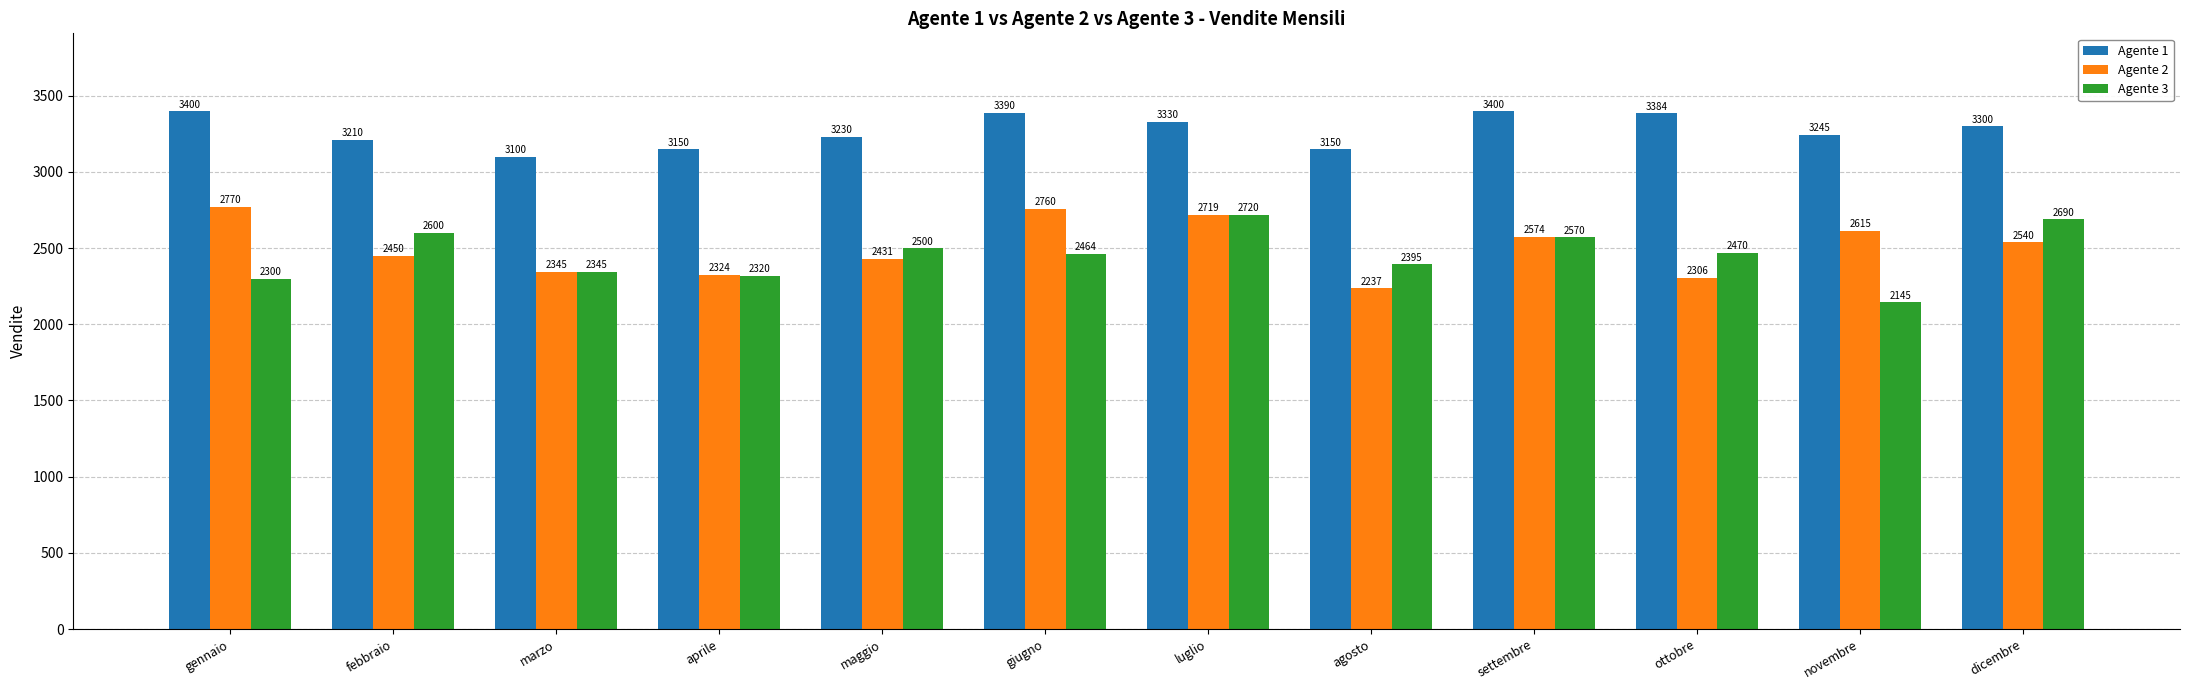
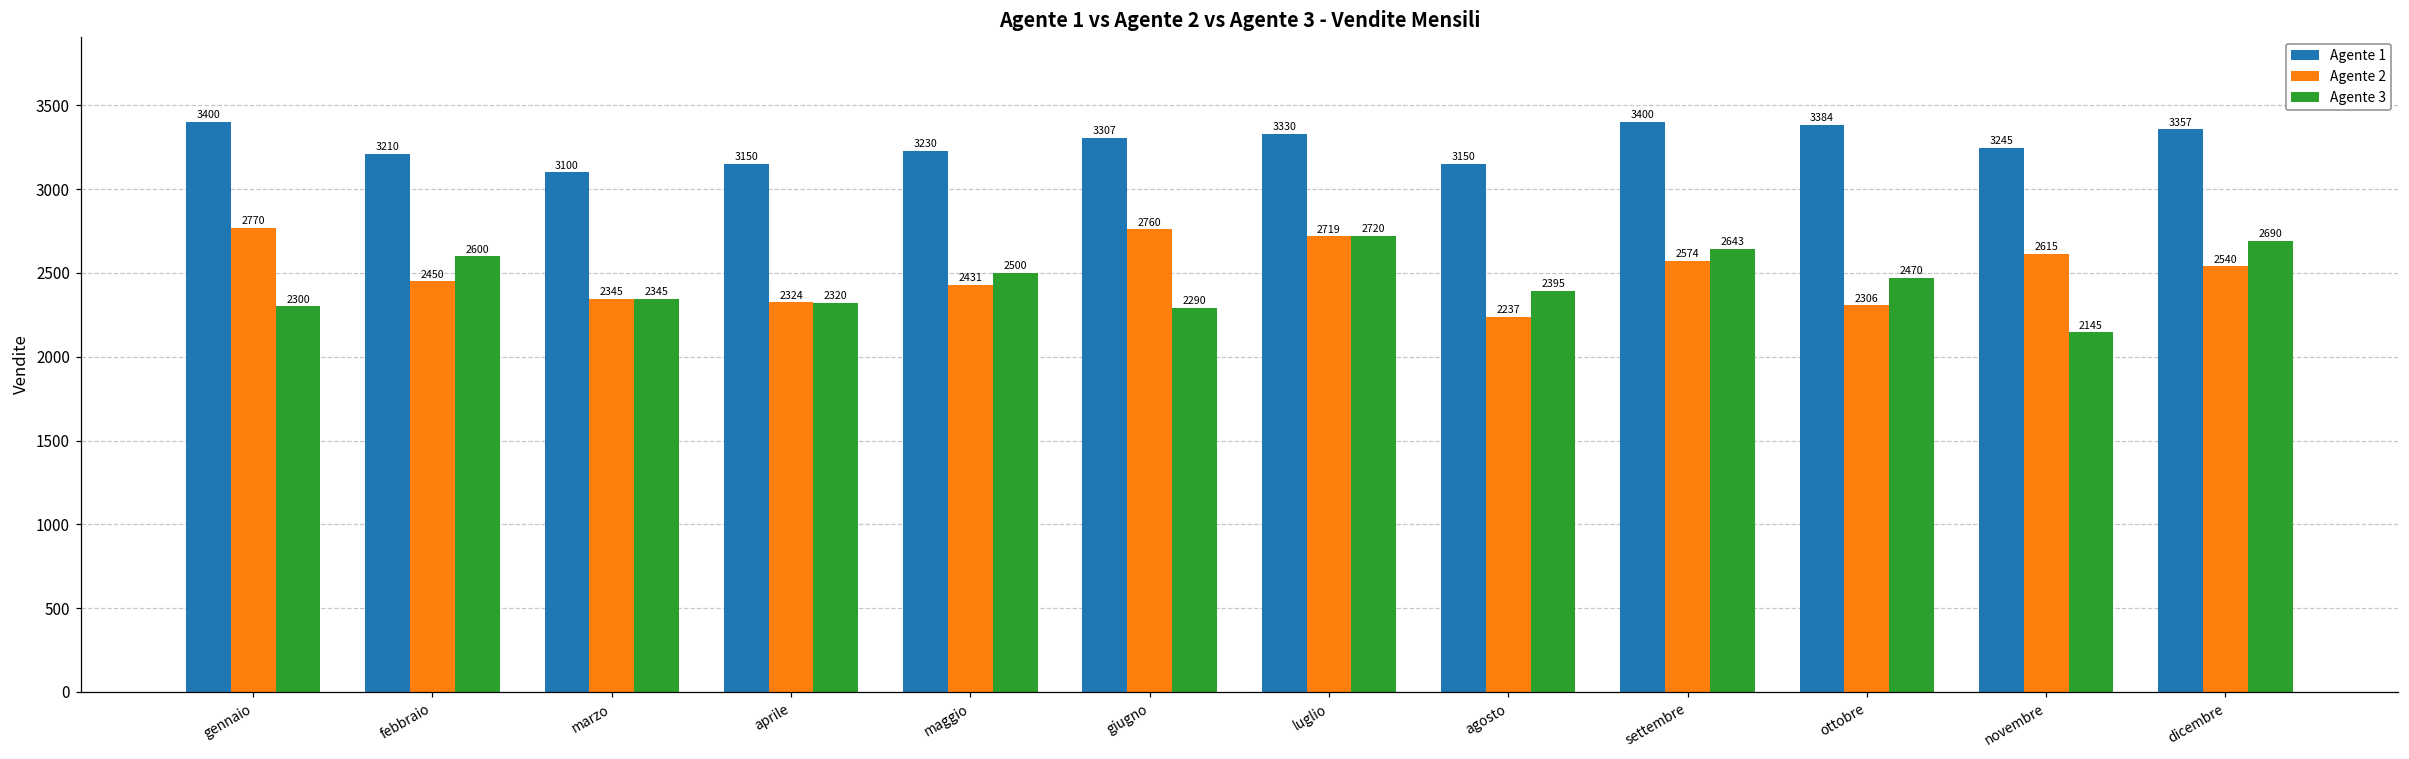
  {
    "Agente 1": {
      "gennaio": 3400,
      "febbraio": 3210,
      "marzo": 3100,
      "aprile": 3150,
      "maggio": 3230,
-     "giugno": 3390,
+     "giugno": 3307,
      "luglio": 3330,
      "agosto": 3150,
      "settembre": 3400,
      "ottobre": 3384,
      "novembre": 3245,
-     "dicembre": 3300
+     "dicembre": 3357
    },
    "Agente 2": {
      "gennaio": 2770,
      "febbraio": 2450,
      "marzo": 2345,
      "aprile": 2324,
      "maggio": 2431,
      "giugno": 2760,
      "luglio": 2719,
      "agosto": 2237,
      "settembre": 2574,
      "ottobre": 2306,
      "novembre": 2615,
      "dicembre": 2540
    },
    "Agente 3": {
      "gennaio": 2300,
      "febbraio": 2600,
      "marzo": 2345,
      "aprile": 2320,
      "maggio": 2500,
-     "giugno": 2464,
+     "giugno": 2290,
      "luglio": 2720,
      "agosto": 2395,
-     "settembre": 2570,
+     "settembre": 2643,
      "ottobre": 2470,
      "novembre": 2145,
      "dicembre": 2690
    }
  }
